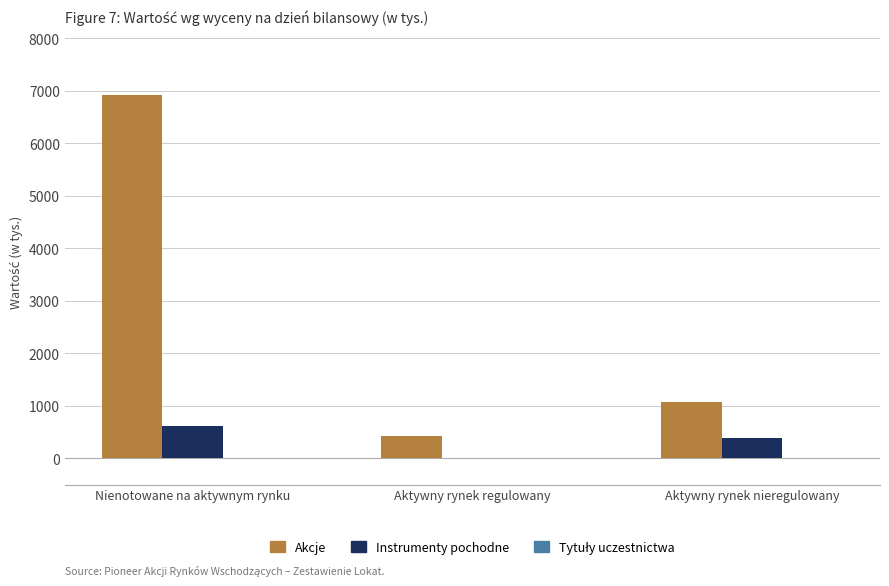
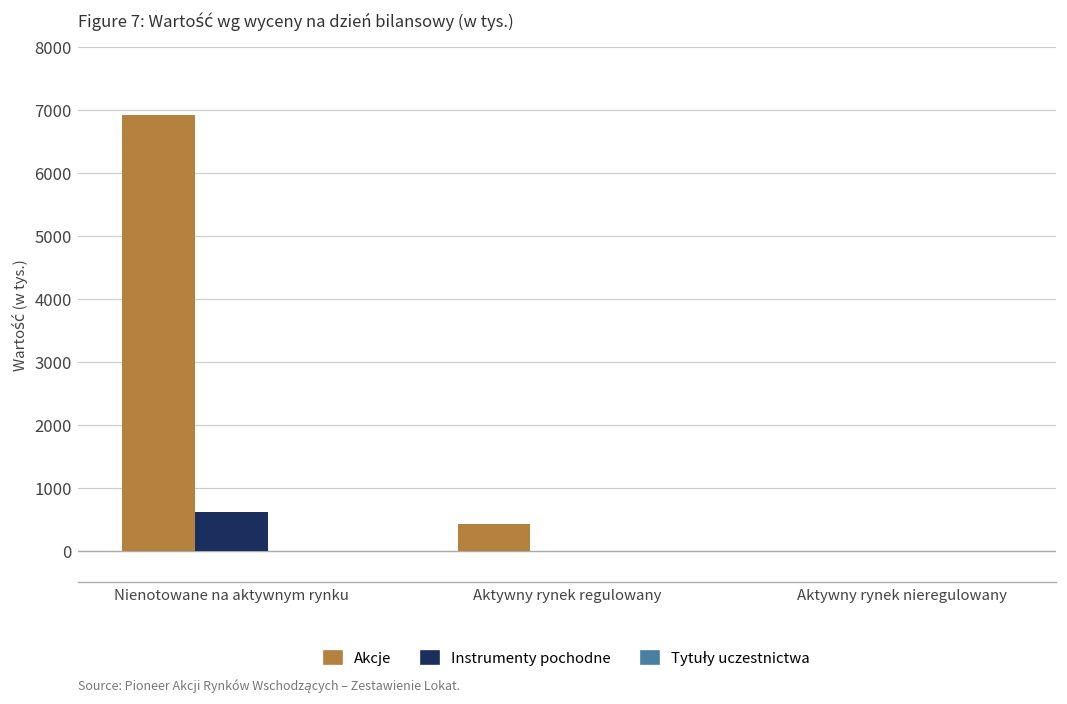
  {
    "Akcje": {
      "Nienotowane na aktywnym rynku": 6900,
      "Aktywny rynek regulowany": 400,
-     "Aktywny rynek nieregulowany": 1100
+     "Aktywny rynek nieregulowany": 0
    },
    "Instrumenty pochodne": {
      "Nienotowane na aktywnym rynku": 600,
      "Aktywny rynek regulowany": 0,
-     "Aktywny rynek nieregulowany": 400
+     "Aktywny rynek nieregulowany": 0
    },
    "Tytuły uczestnictwa": {
      "Nienotowane na aktywnym rynku": 0,
      "Aktywny rynek regulowany": 0,
      "Aktywny rynek nieregulowany": 0
    }
  }
